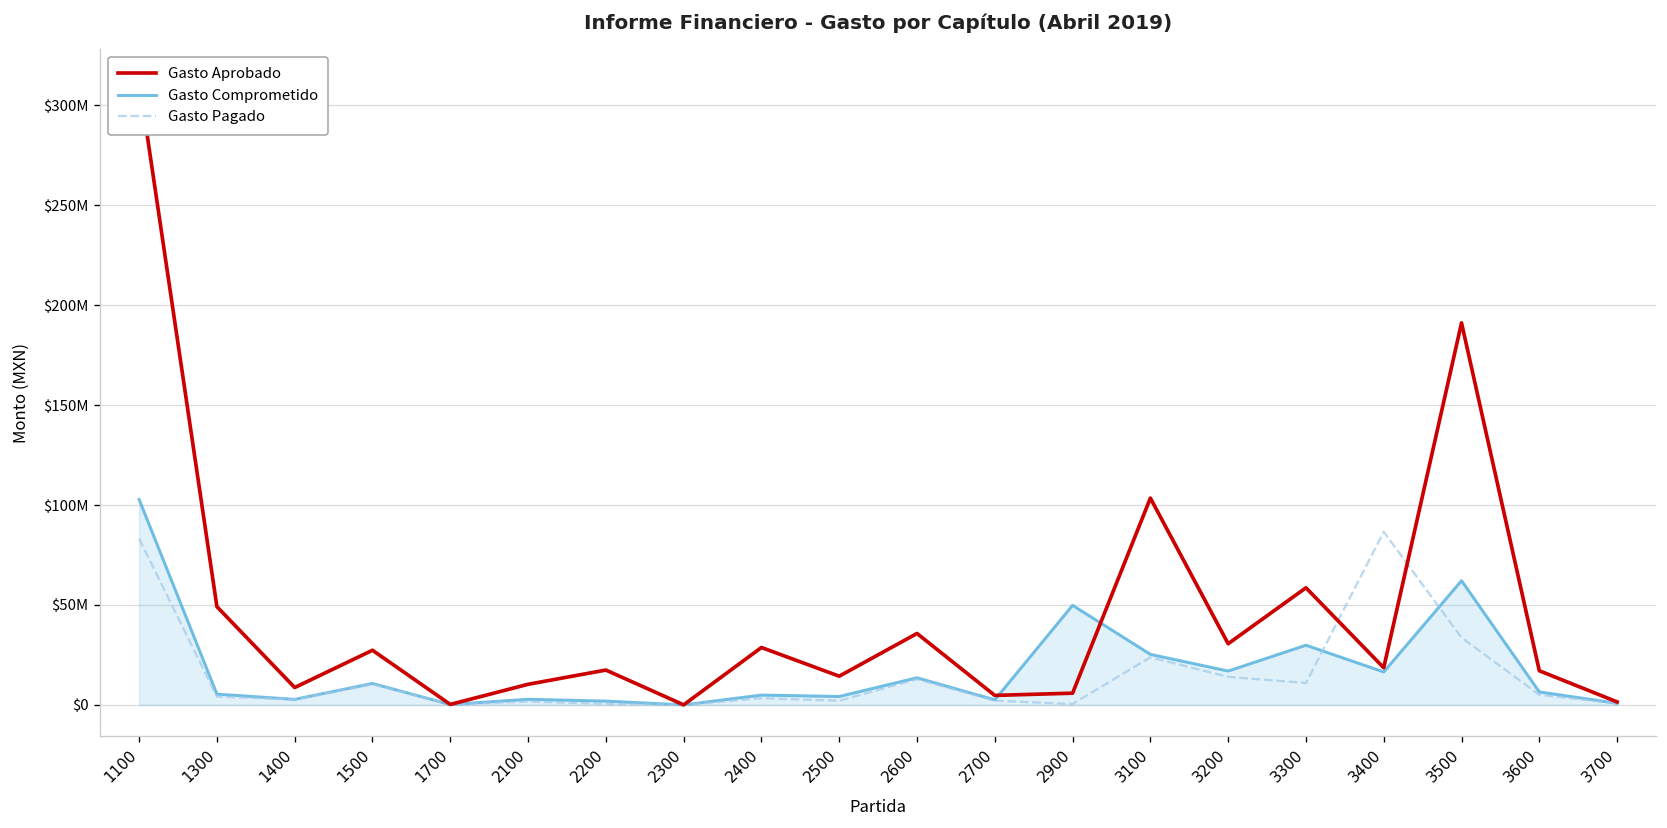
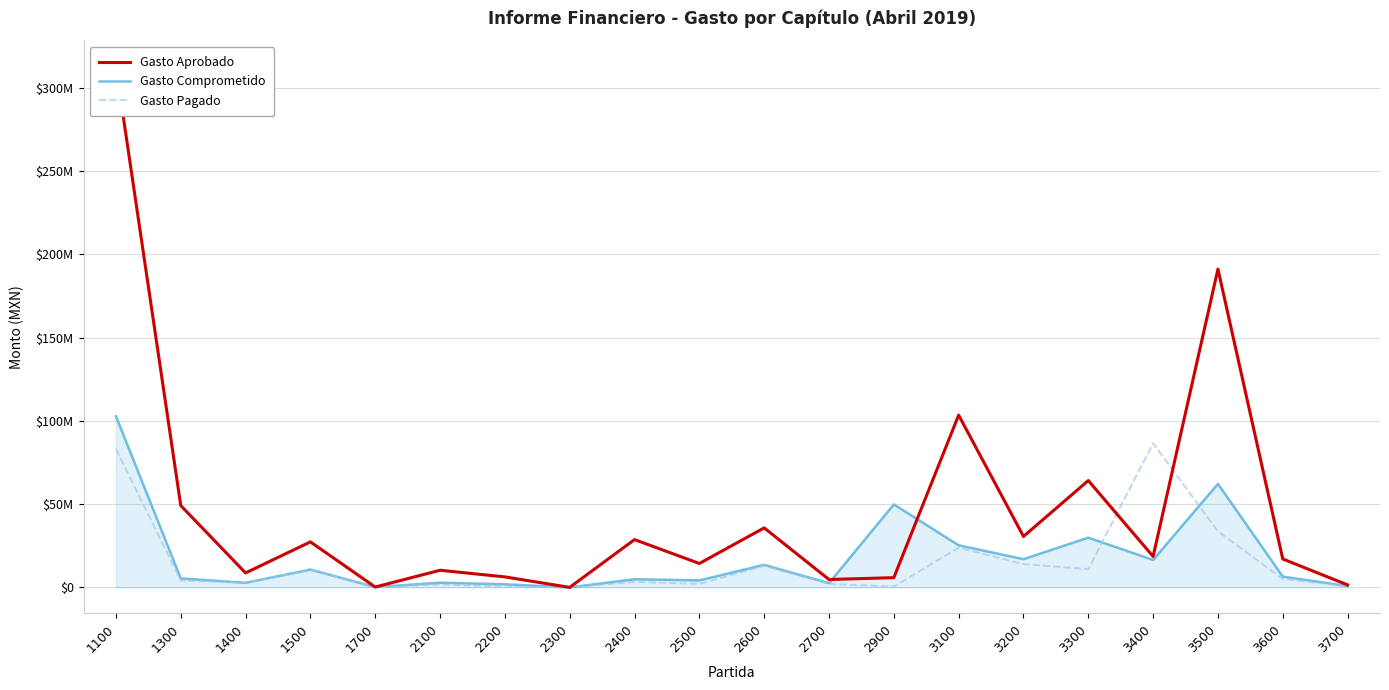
  {
    "Gasto Aprobado": {
      "1300": "$49000000",
      "1400": "$9000000",
      "1500": "$27000000",
      "2100": "$10000000",
-     "2200": "$17000000",
+     "2200": "$6000000",
      "2400": "$29000000",
      "2500": "$14000000",
      "2600": "$36000000",
      "2700": "$5000000",
      "2900": "$6000000",
      "3100": "$103000000",
      "3200": "$31000000",
-     "3300": "$59000000",
+     "3300": "$64000000",
      "3400": "$19000000",
      "3500": "$191000000",
      "3600": "$17000000"
    },
    "Gasto Comprometido": {
      "1100": "$103000000",
      "2400": "$5000000",
      "2500": "$4000000",
      "2900": "$50000000",
      "3200": "$17000000",
      "3300": "$30000000",
      "3400": "$17000000",
      "3500": "$62000000"
    },
    "Gasto Pagado": {
      "1100": "$83000000",
      "2400": "$3000000",
      "2500": "$2000000",
      "2900": "$0",
      "3200": "$14000000",
      "3300": "$11000000",
      "3400": "$87000000",
      "3500": "$34000000"
    }
  }
